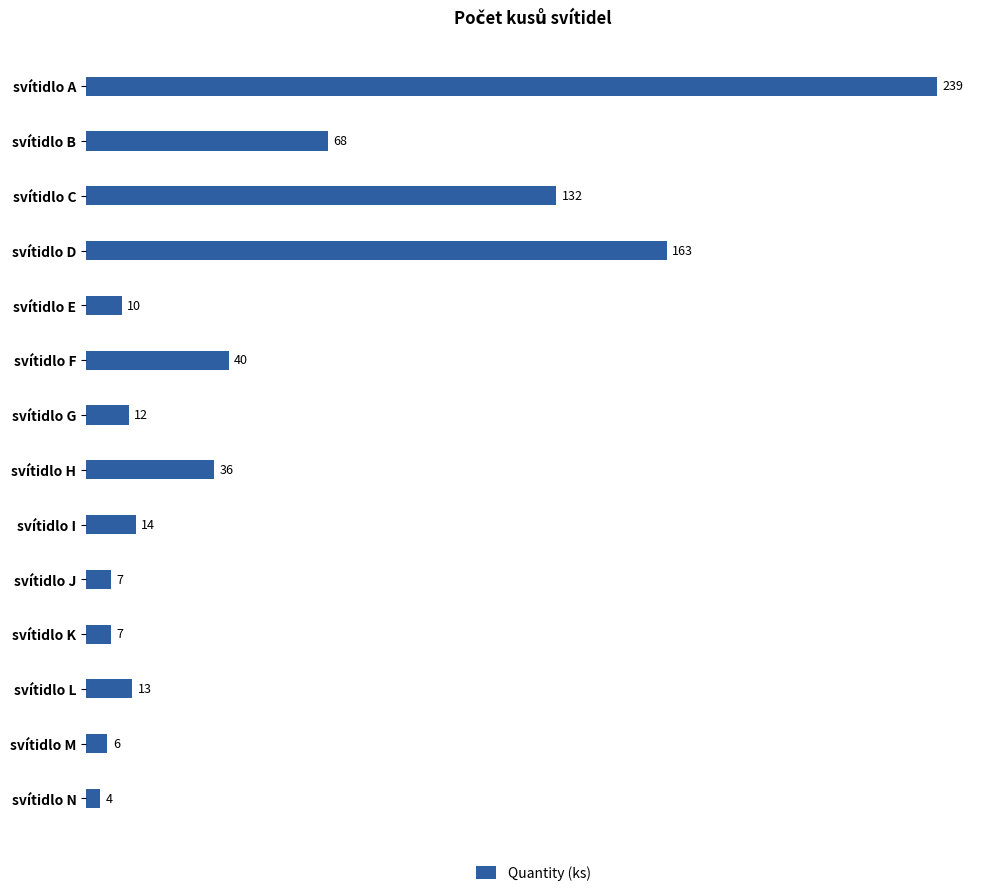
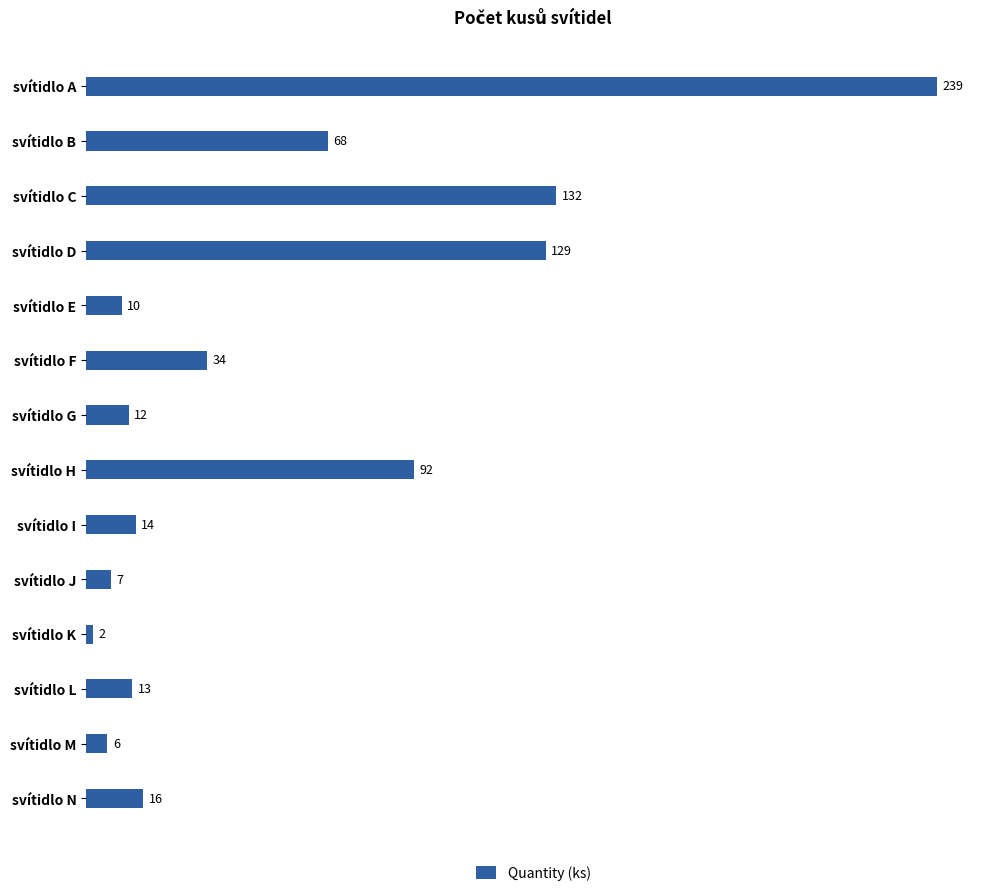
  {
    "svítidlo A": 239,
    "svítidlo B": 68,
    "svítidlo C": 132,
-   "svítidlo D": 163,
+   "svítidlo D": 129,
    "svítidlo E": 10,
-   "svítidlo F": 40,
+   "svítidlo F": 34,
    "svítidlo G": 12,
-   "svítidlo H": 36,
+   "svítidlo H": 92,
    "svítidlo I": 14,
    "svítidlo J": 7,
-   "svítidlo K": 7,
+   "svítidlo K": 2,
    "svítidlo L": 13,
    "svítidlo M": 6,
-   "svítidlo N": 4
+   "svítidlo N": 16
  }
